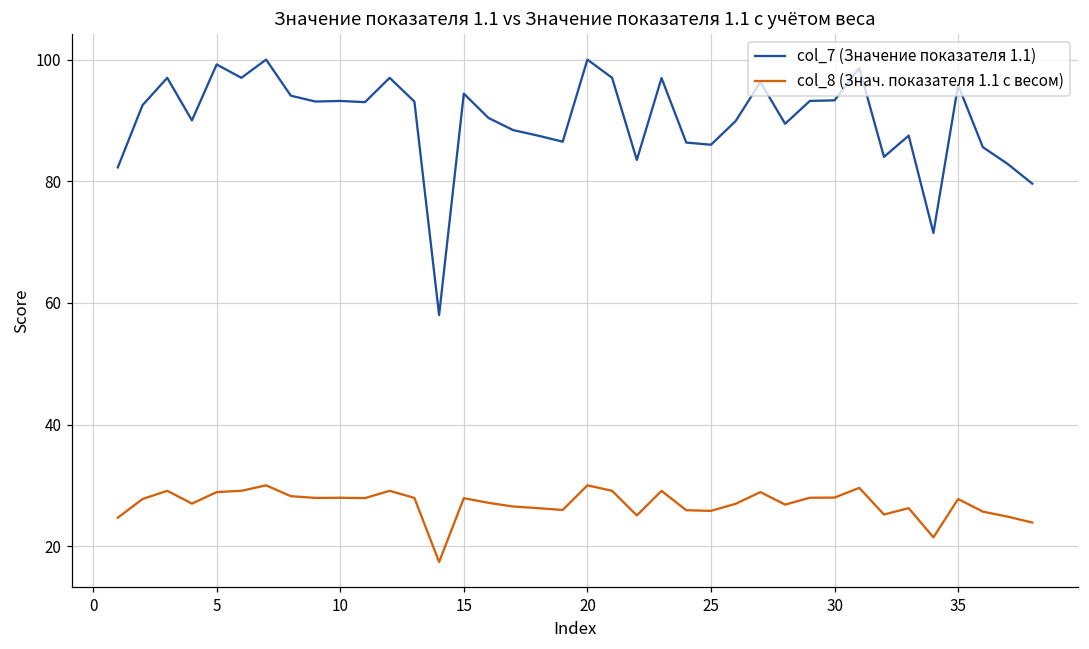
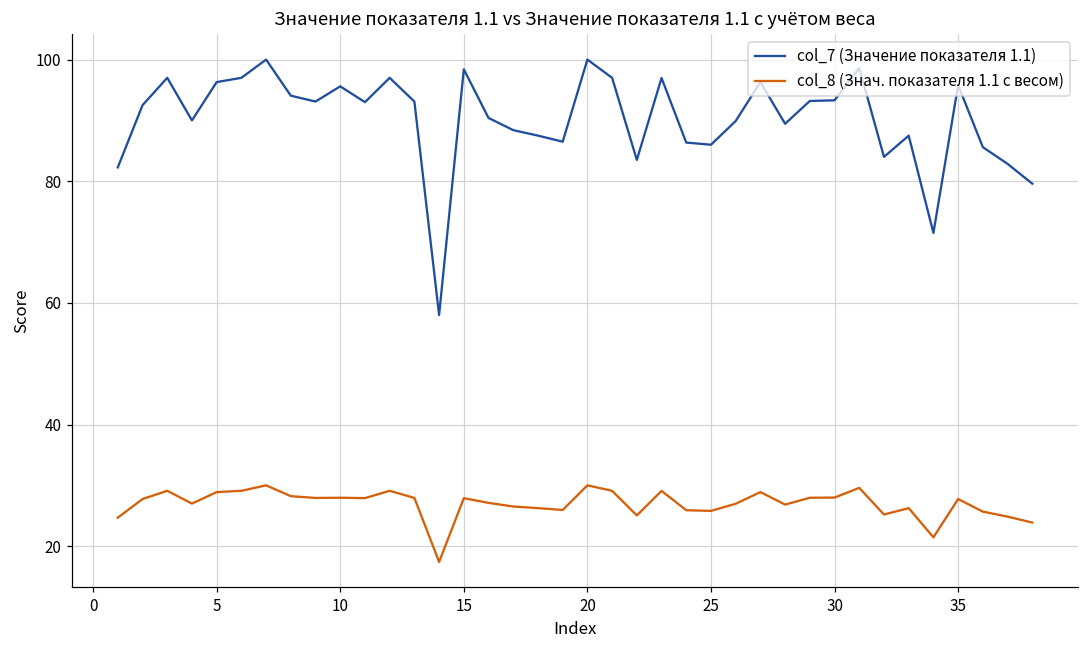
  {
    "col_7 (Значение показателя 1.1)": {
-     "5": 99,
-     "10": 93,
-     "15": 94,
+     "5": 96,
+     "10": 96,
+     "15": 98,
      "20": 100,
      "25": 86,
      "30": 93
    },
    "col_8 (Знач. показателя 1.1 с весом)": {
      "5": 29,
      "10": 28,
      "15": 28,
      "20": 30,
      "25": 26,
      "30": 28,
      "35": 28
    }
  }
